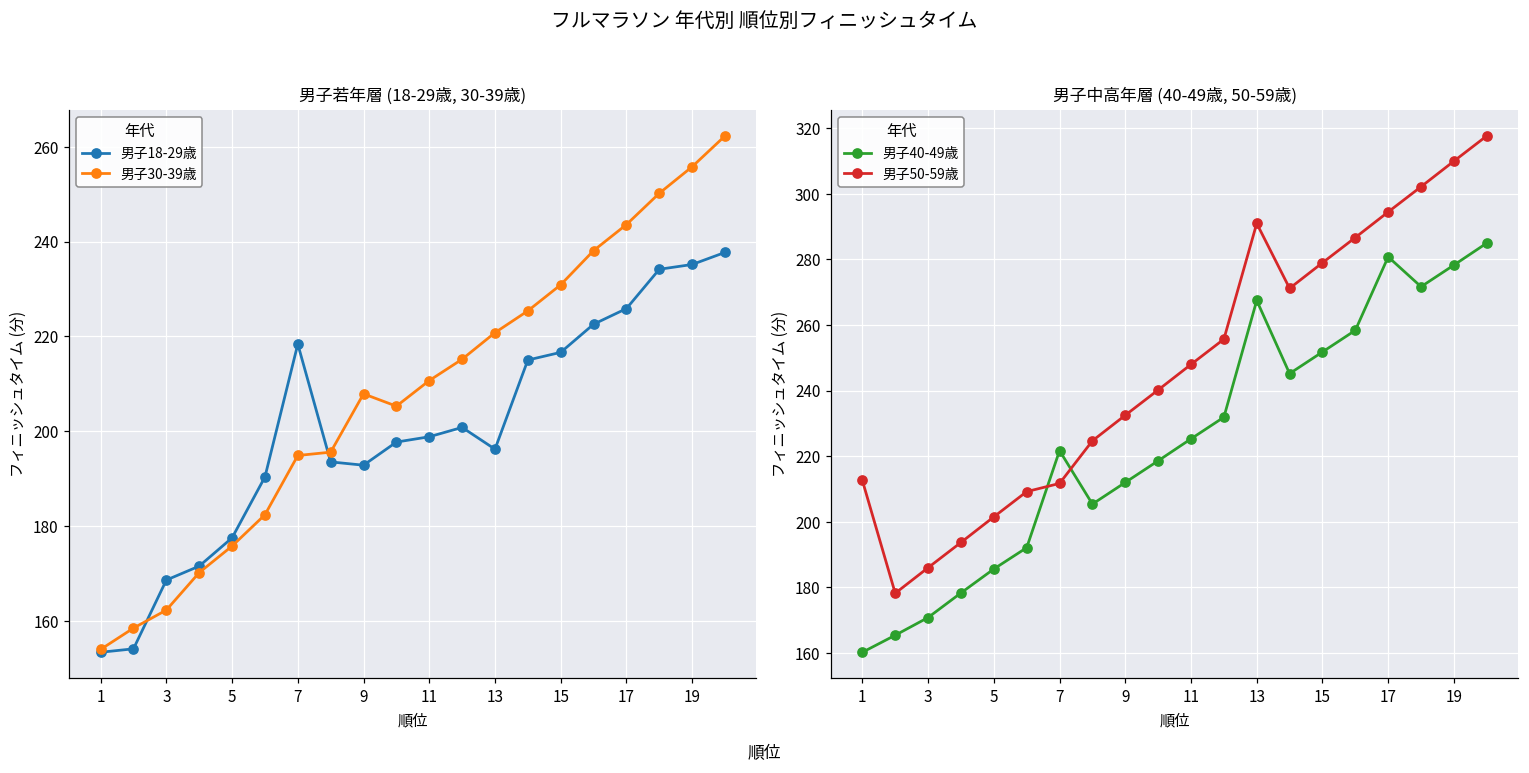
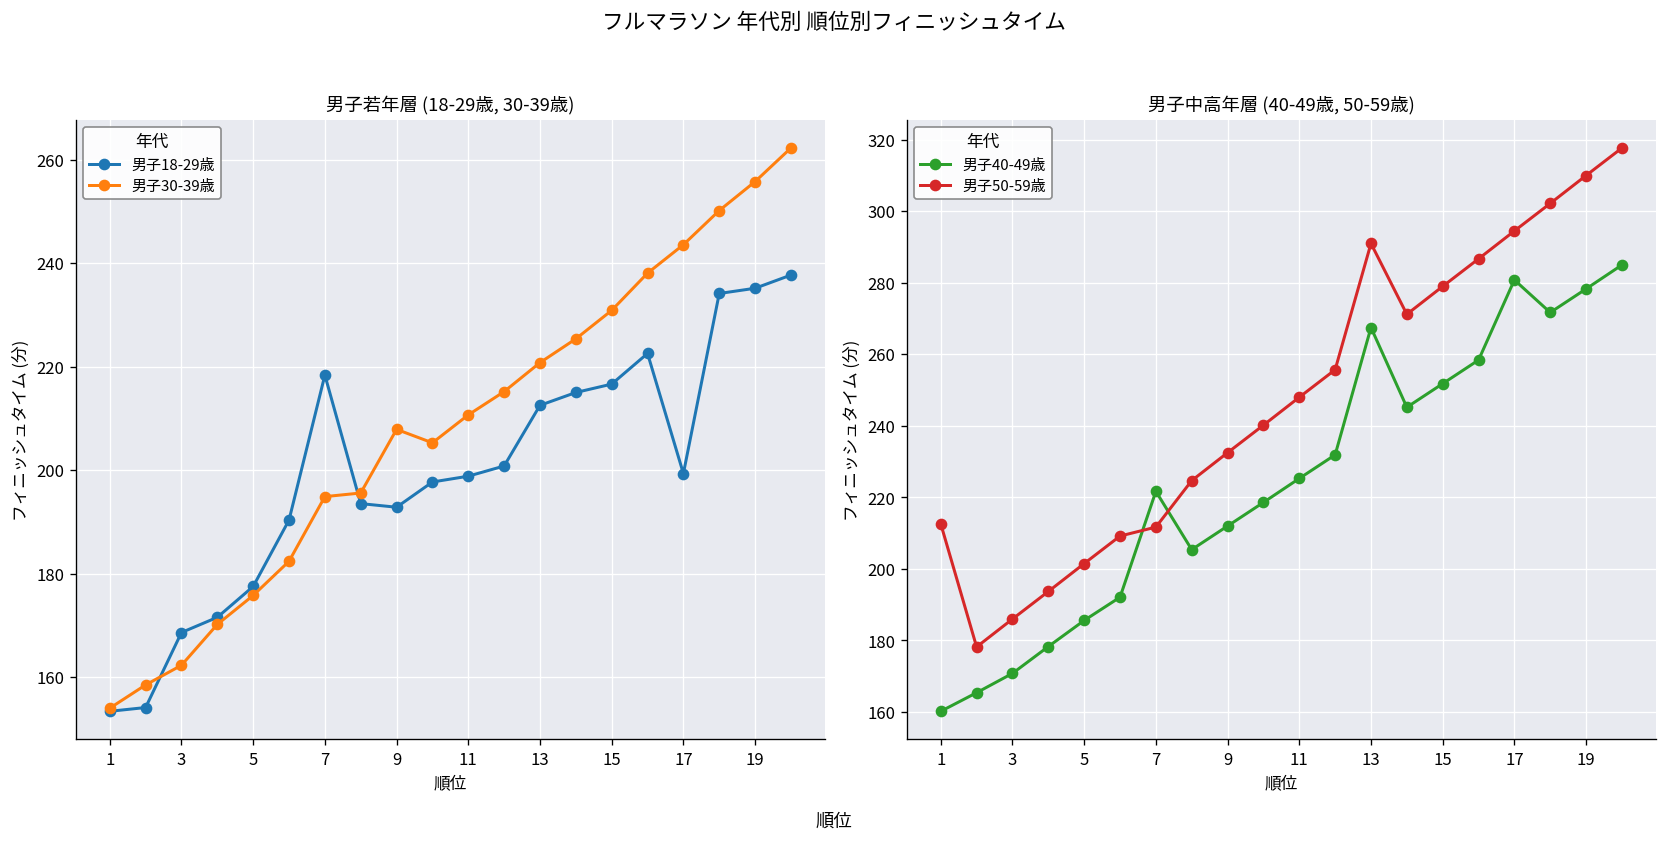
  {
    "男子若年層 (18-29歳, 30-39歳)": {
      "男子18-29歳": {
        "3": 169,
        "5": 178,
        "7": 218,
        "9": 193,
        "11": 199,
-       "13": 196,
+       "13": 213,
        "15": 217,
-       "17": 226,
+       "17": 199,
        "19": 235
      },
      "男子30-39歳": {
        "3": 162,
        "5": 176,
        "7": 195,
        "9": 208,
        "11": 211,
        "13": 221,
        "15": 231,
        "17": 244,
        "19": 256
      }
    },
    "男子中高年層 (40-49歳, 50-59歳)": {
      "男子40-49歳": {
        "1": 160,
        "3": 171,
        "5": 186,
        "7": 222,
        "9": 212,
        "11": 225,
        "13": 268,
        "15": 252,
        "17": 281,
        "19": 278
      },
      "男子50-59歳": {
        "1": 213,
        "3": 186,
        "5": 202,
        "7": 212,
        "9": 233,
        "11": 248,
        "13": 291,
        "15": 279,
        "17": 295,
        "19": 310
      }
    }
  }
